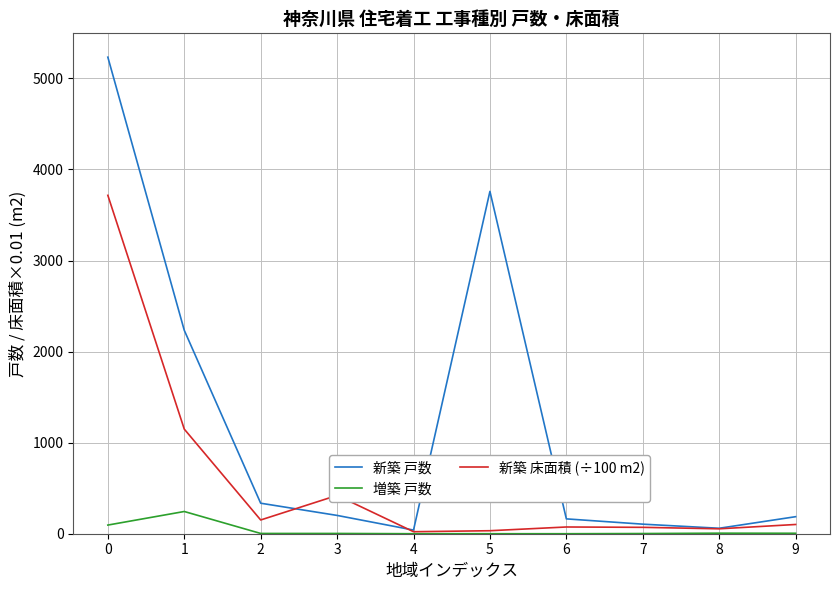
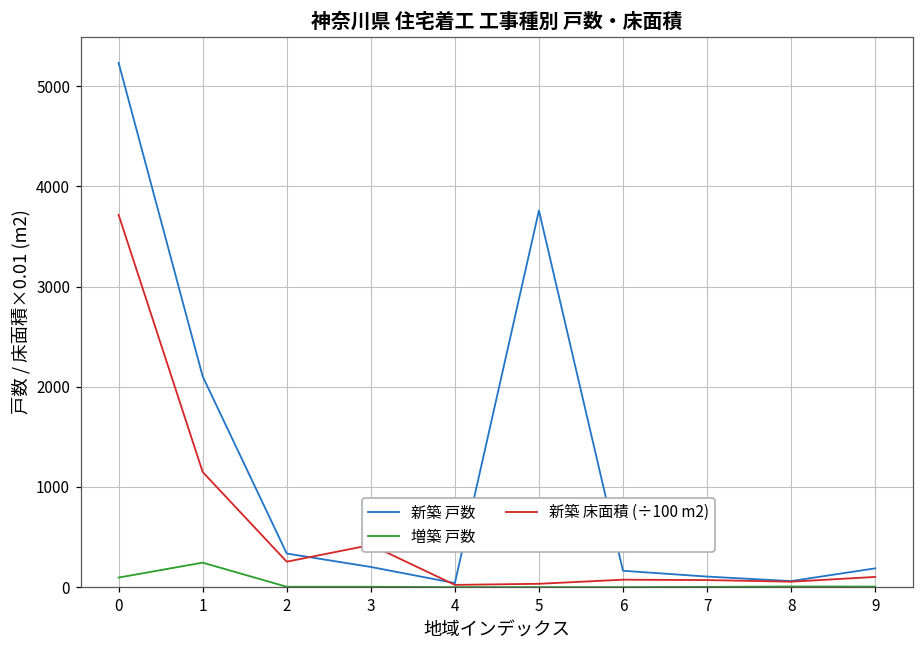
  {
    "新築 戸数": {
      "0": 5200,
-     "1": 2200,
+     "1": 2100,
      "2": 300,
      "3": 200,
      "5": 3800,
      "6": 200,
      "7": 100,
      "9": 200
    },
    "増築 戸数": {
      "0": 100,
      "1": 200,
      "2": 0,
      "3": 0,
      "5": 0,
      "6": 0,
      "7": 0,
      "8": 0,
      "9": 0
    },
    "新築 床面積 (÷100 m2)": {
      "0": 3700,
      "1": 1100,
-     "2": 200,
+     "2": 300,
      "5": 0,
      "6": 100,
      "7": 100,
      "9": 100
    }
  }
